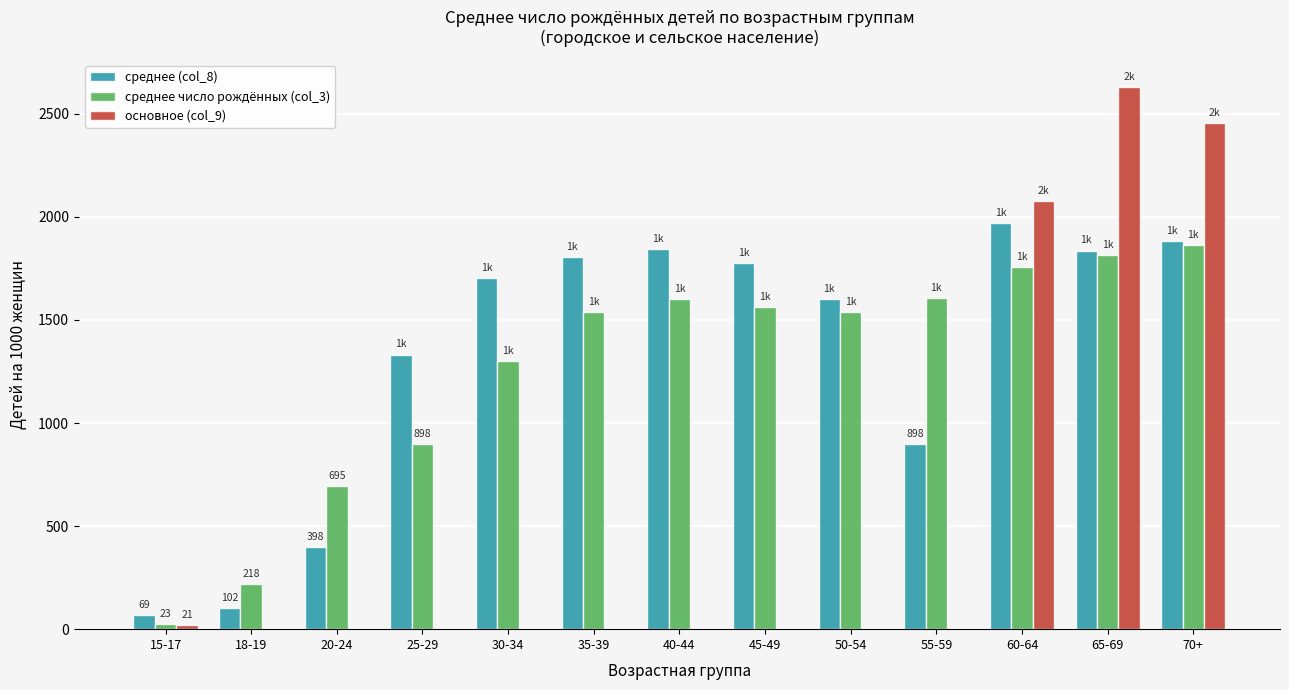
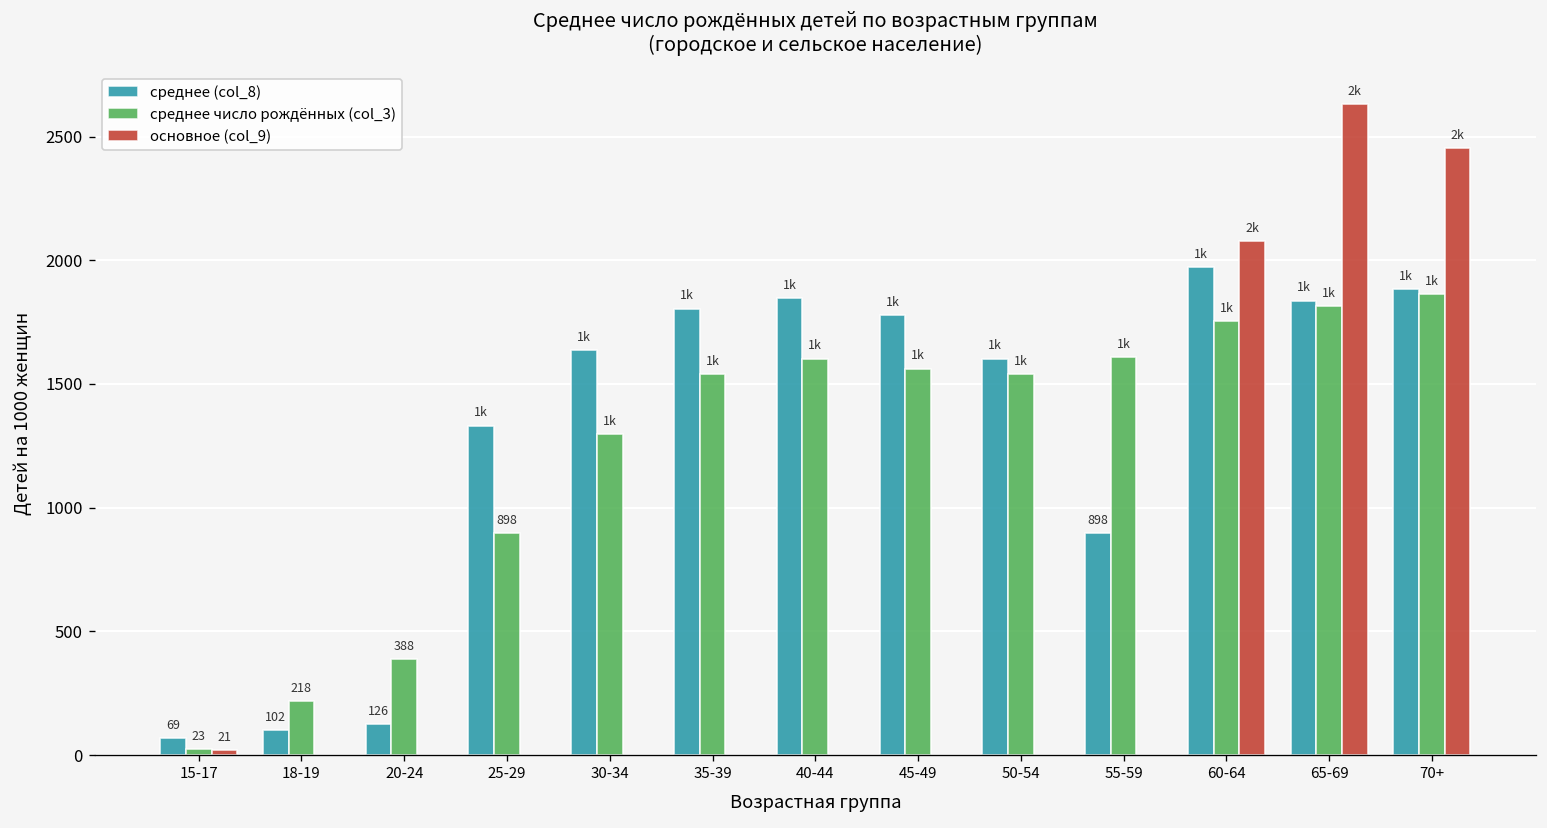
  {
    "среднее (col_8)": {
      "15-17": "69",
      "18-19": "102",
-     "20-24": "398",
+     "20-24": "126",
      "25-29": "1k",
-     "30-34": "1700",
+     "30-34": "1640",
      "55-59": "898"
    },
    "среднее число рождённых (col_3)": {
      "15-17": "23",
      "18-19": "218",
-     "20-24": "695",
+     "20-24": "388",
      "25-29": "898",
      "30-34": "1k"
    },
    "основное (col_9)": {
      "15-17": "21",
      "60-64": "2k",
      "70+": "2k"
    }
  }
